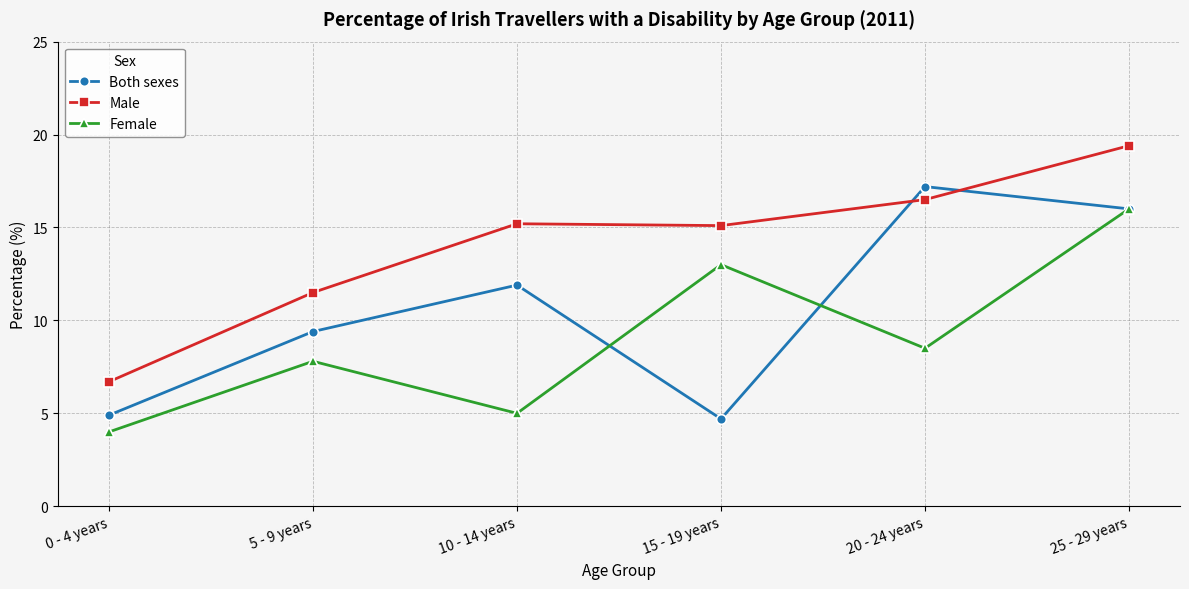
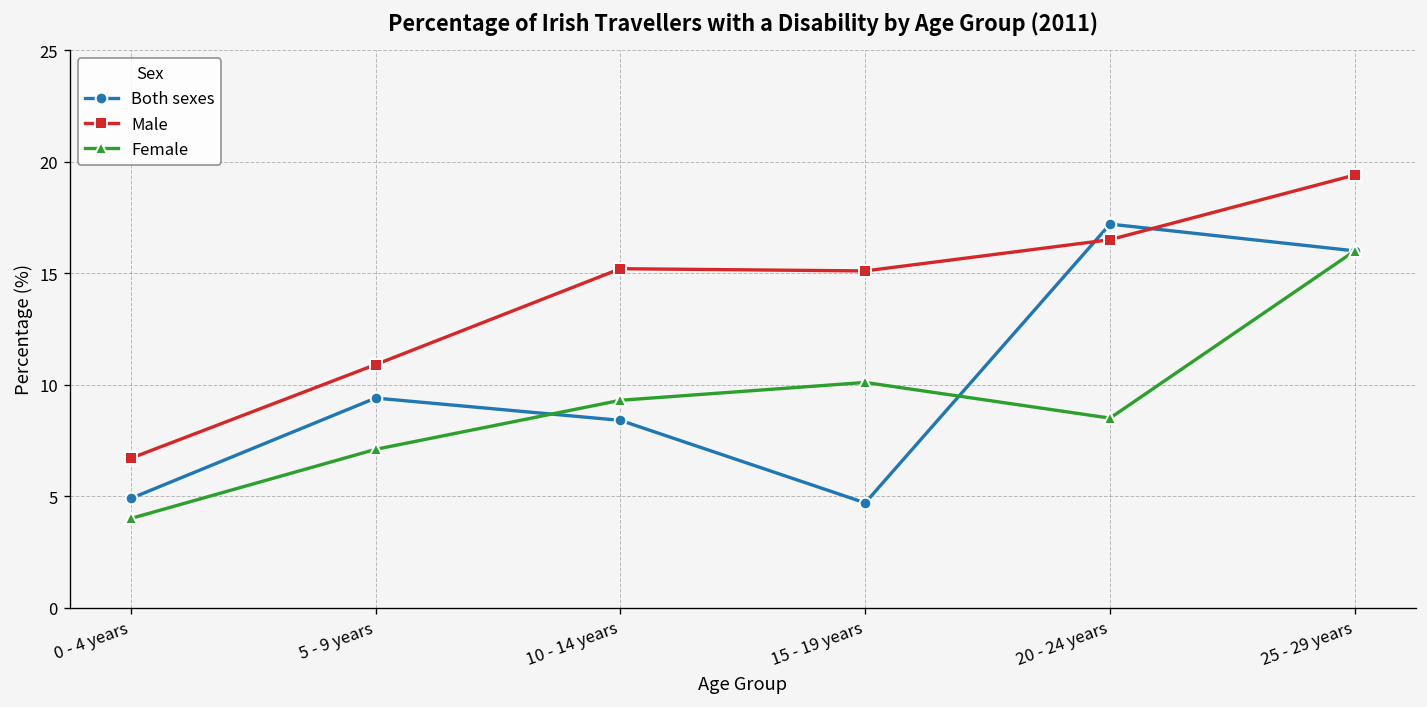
  {
    "Both sexes": {
      "0 - 4 years": 4.9,
      "5 - 9 years": 9.4,
-     "10 - 14 years": 11.9,
+     "10 - 14 years": 8.4,
      "15 - 19 years": 4.7,
      "20 - 24 years": 17.2
    },
    "Male": {
      "0 - 4 years": 6.7,
-     "5 - 9 years": 11.5,
+     "5 - 9 years": 10.9,
      "10 - 14 years": 15.2,
      "15 - 19 years": 15.1,
      "20 - 24 years": 16.5,
      "25 - 29 years": 19.4
    },
    "Female": {
      "0 - 4 years": 4.0,
-     "5 - 9 years": 7.8,
-     "10 - 14 years": 5.0,
-     "15 - 19 years": 13.0,
+     "5 - 9 years": 7.1,
+     "10 - 14 years": 9.3,
+     "15 - 19 years": 10.1,
      "20 - 24 years": 8.5
    }
  }
